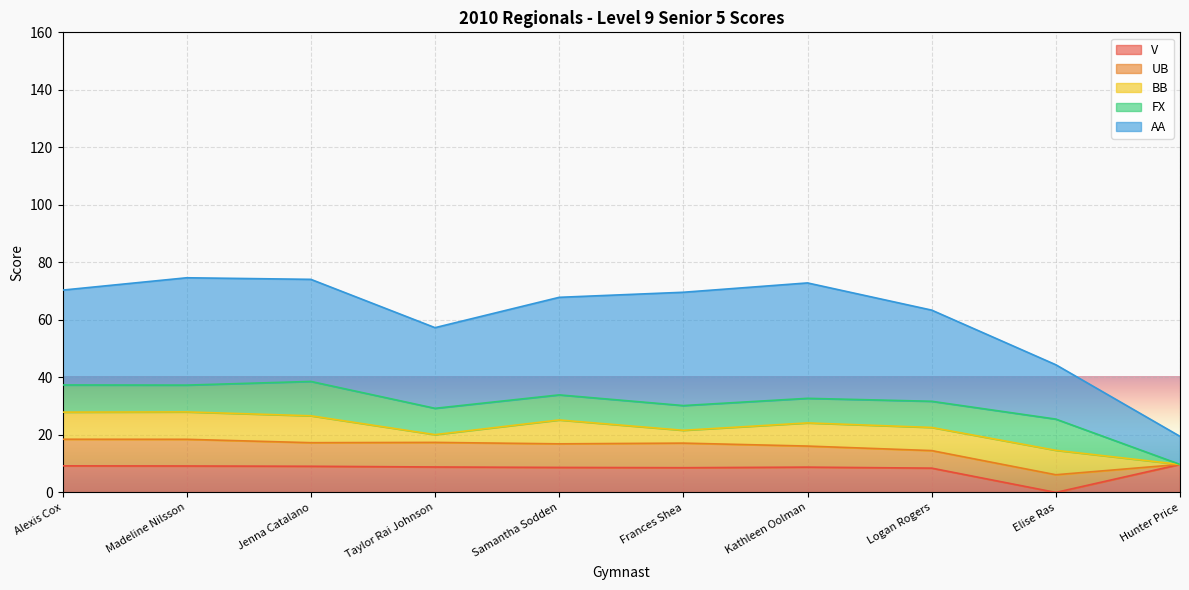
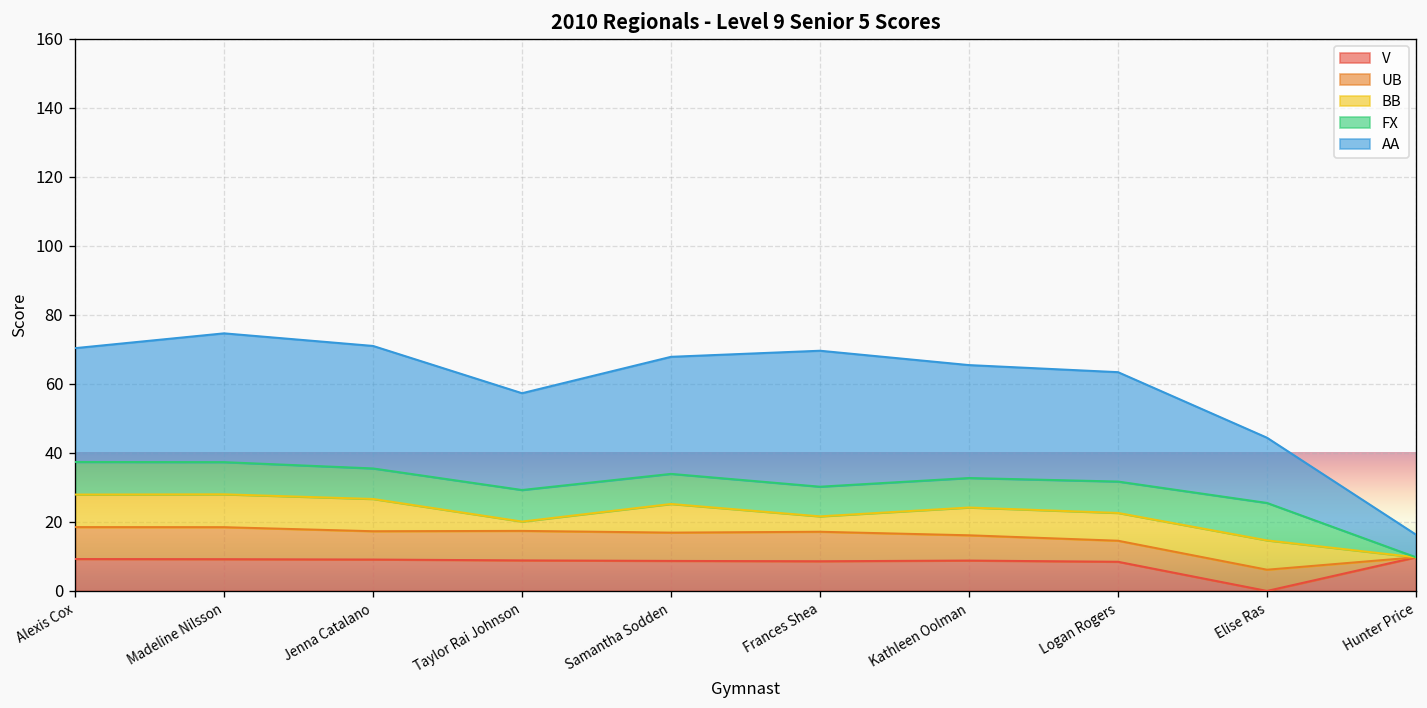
  {
    "BB": {
      "Alexis Cox": 9,
      "Madeline Nilsson": 10,
      "Jenna Catalano": 9,
      "Taylor Rai Johnson": 3,
      "Samantha Sodden": 8,
      "Frances Shea": 4,
      "Kathleen Oolman": 8,
      "Logan Rogers": 8,
      "Elise Ras": 9
    },
    "FX": {
      "Alexis Cox": 9,
      "Madeline Nilsson": 9,
-     "Jenna Catalano": 12,
+     "Jenna Catalano": 9,
      "Taylor Rai Johnson": 9,
      "Samantha Sodden": 9,
      "Frances Shea": 9,
      "Kathleen Oolman": 9,
      "Logan Rogers": 9,
      "Elise Ras": 11
    },
    "AA": {
      "Alexis Cox": 33,
      "Madeline Nilsson": 37,
      "Jenna Catalano": 36,
      "Taylor Rai Johnson": 28,
      "Samantha Sodden": 34,
      "Frances Shea": 39,
-     "Kathleen Oolman": 40,
+     "Kathleen Oolman": 33,
      "Logan Rogers": 32,
      "Elise Ras": 19,
-     "Hunter Price": 10
+     "Hunter Price": 7
    }
  }
